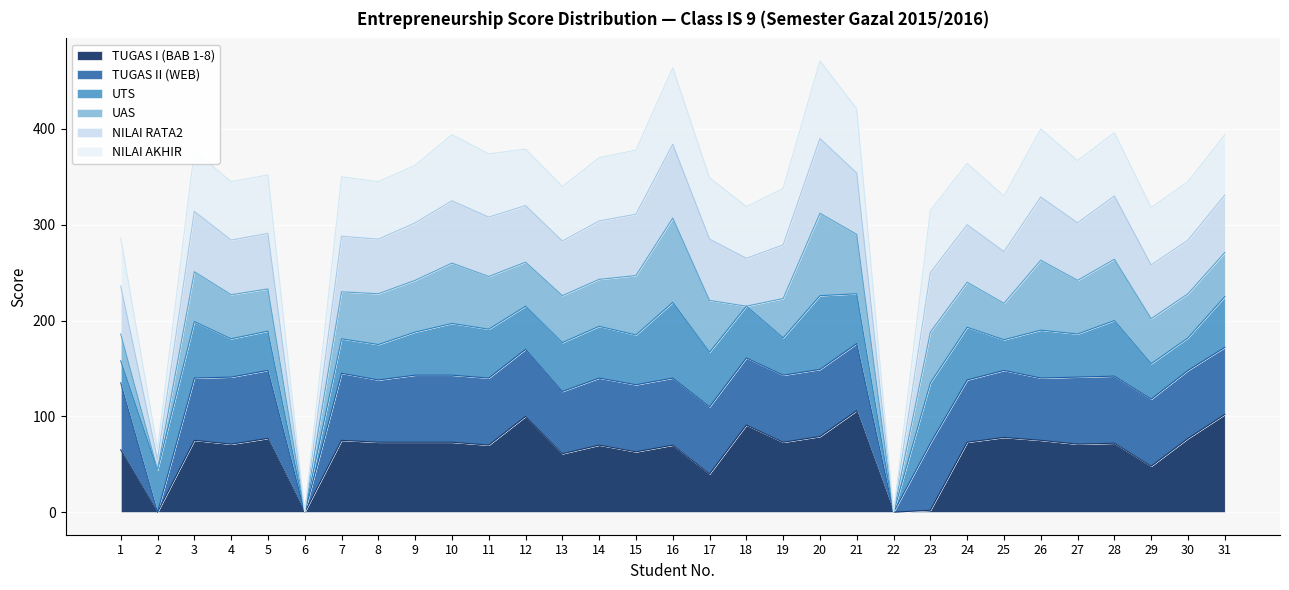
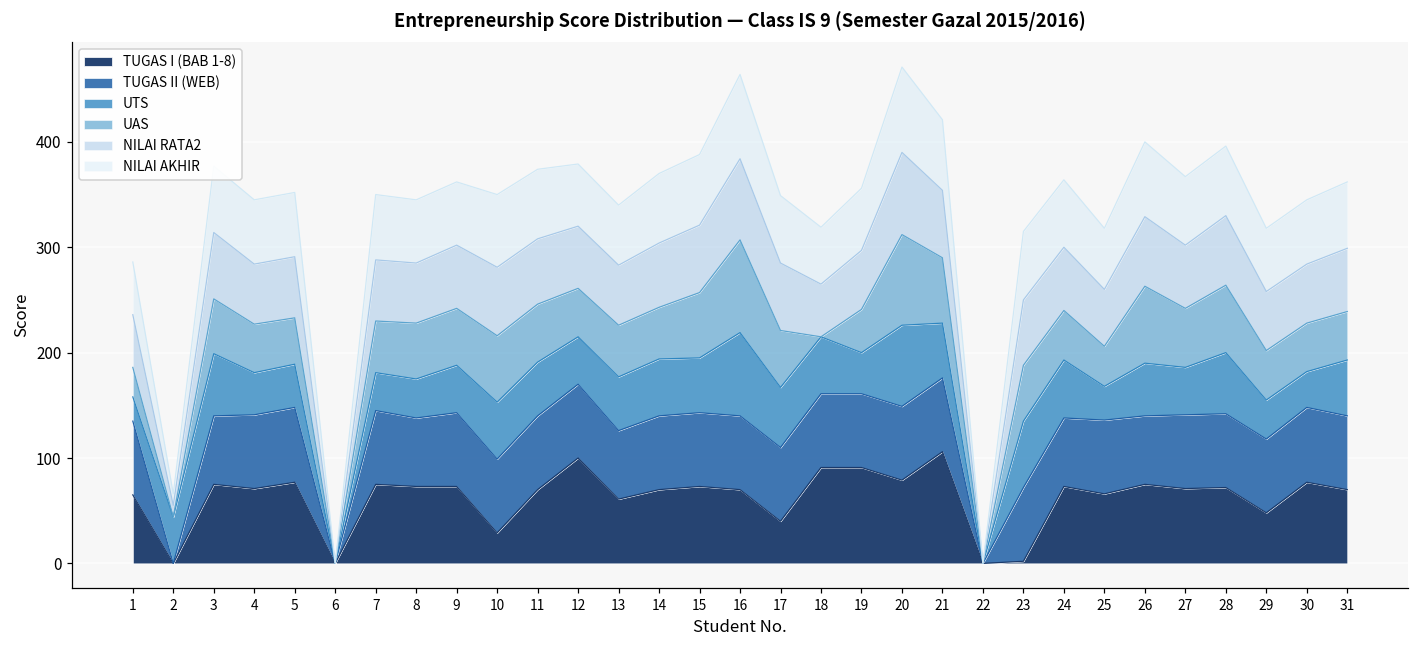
  {
    "TUGAS I (BAB 1-8)": {
      "1": 70,
      "3": 80,
      "4": 70,
      "5": 80,
      "7": 80,
      "8": 70,
      "9": 70,
-     "10": 70,
+     "10": 30,
      "11": 70,
      "12": 100,
      "13": 60,
      "14": 70,
-     "15": 60,
+     "15": 70,
      "16": 70,
      "17": 40,
      "18": 90,
-     "19": 70,
+     "19": 90,
      "20": 80,
      "21": 110,
      "23": 0,
      "24": 70,
-     "25": 80,
+     "25": 70,
      "26": 80,
      "27": 70,
      "28": 70,
      "29": 50,
      "30": 80,
-     "31": 100
+     "31": 70
    }
  }
